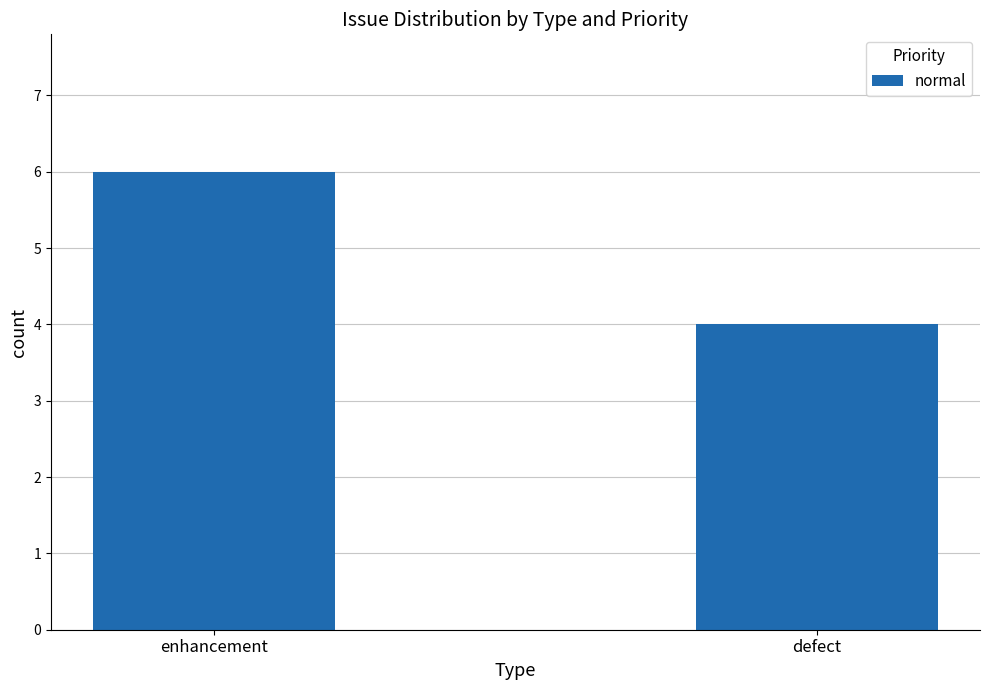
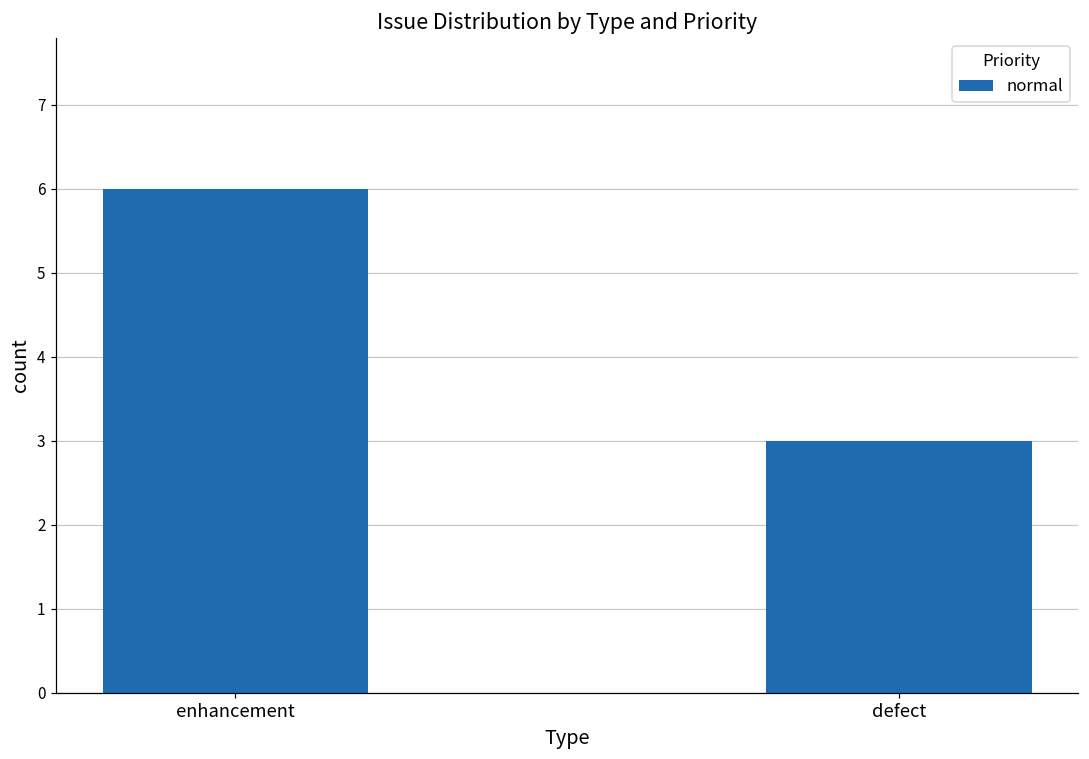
  {
    "enhancement": 6,
-   "defect": 4
+   "defect": 3
  }
